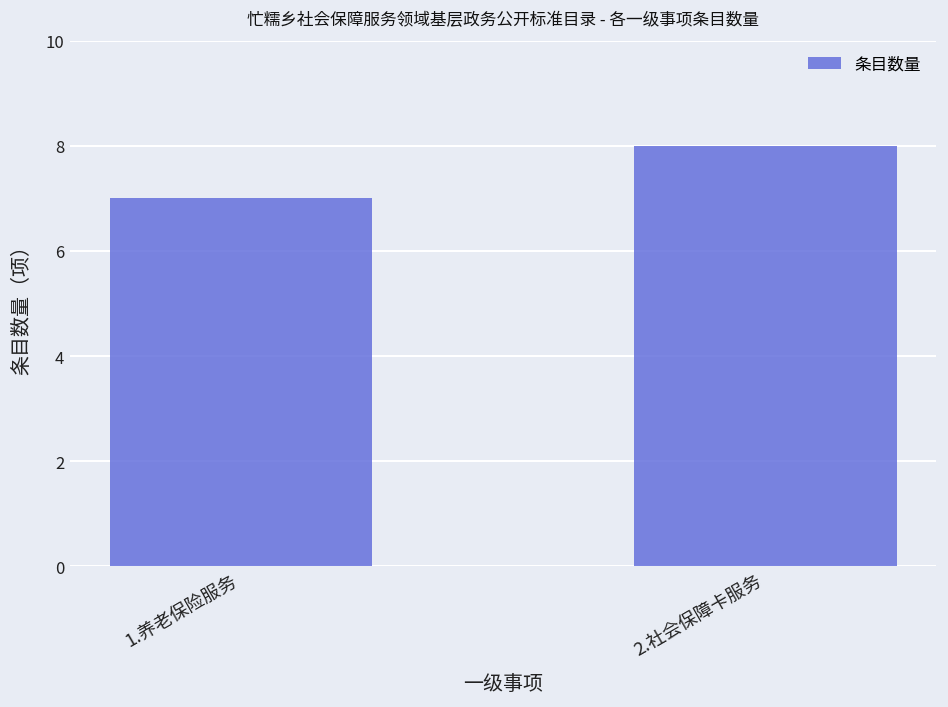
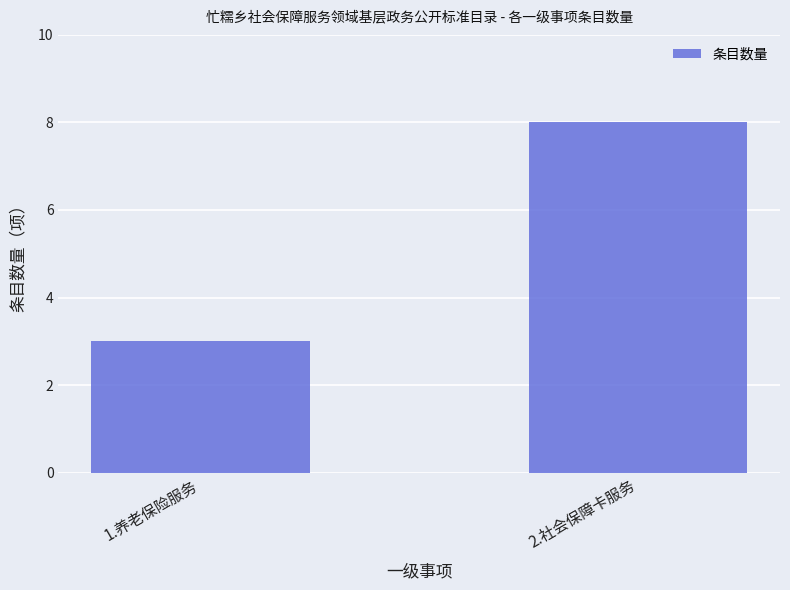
  {
-   "1.养老保险服务": 7,
+   "1.养老保险服务": 3,
    "2.社会保障卡服务": 8
  }
